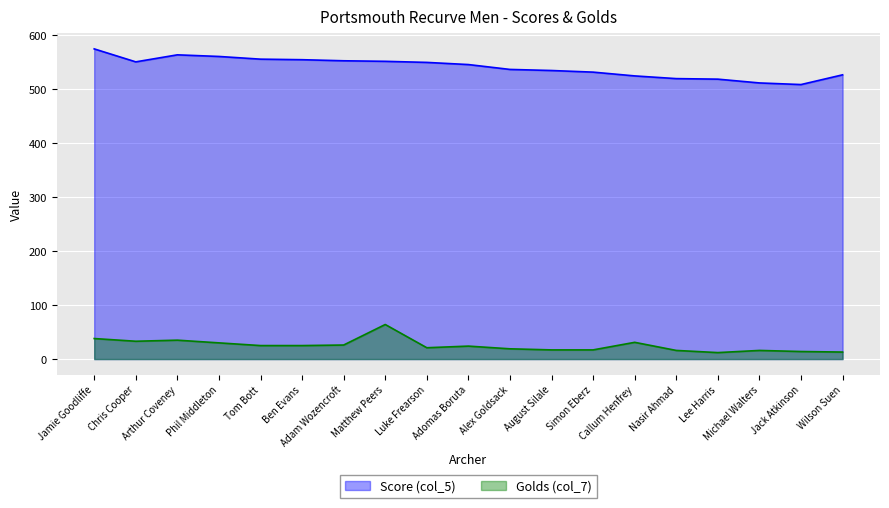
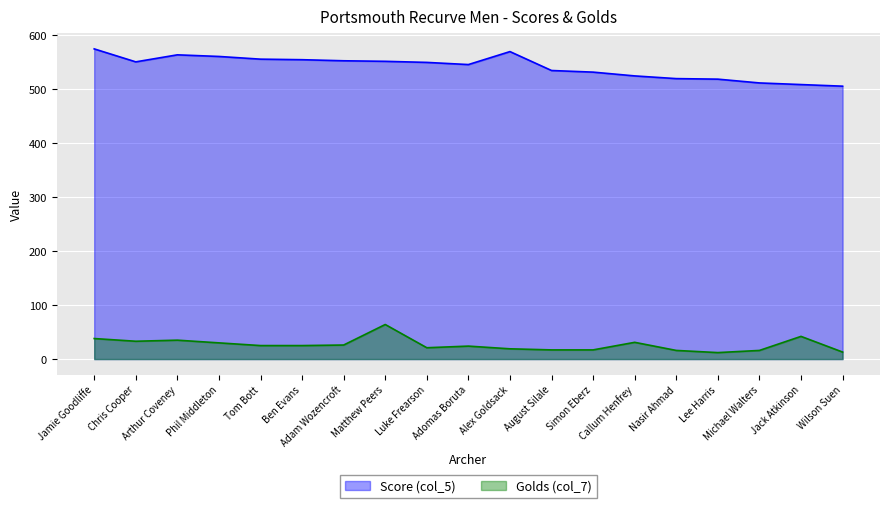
  {
    "Score (col_5)": {
      "Jamie Goodliffe": 570,
      "Chris Cooper": 550,
      "Arthur Coveney": 560,
      "Phil Middleton": 560,
      "Tom Bott": 560,
      "Ben Evans": 550,
      "Adam Wozencroft": 550,
      "Matthew Peers": 550,
      "Luke Frearson": 550,
      "Adomas Boruta": 550,
-     "Alex Goldsack": 540,
+     "Alex Goldsack": 570,
      "August Silale": 530,
      "Simon Eberz": 530,
      "Callum Henfrey": 520,
      "Nasir Ahmad": 520,
      "Lee Harris": 520,
      "Michael Walters": 510,
      "Jack Atkinson": 510,
-     "Wilson Suen": 530
+     "Wilson Suen": 510
    },
    "Golds (col_7)": {
      "Jamie Goodliffe": 40,
      "Chris Cooper": 30,
      "Arthur Coveney": 40,
      "Phil Middleton": 30,
      "Tom Bott": 30,
      "Ben Evans": 30,
      "Adam Wozencroft": 30,
      "Matthew Peers": 60,
      "Luke Frearson": 20,
      "Adomas Boruta": 20,
      "Alex Goldsack": 20,
      "August Silale": 20,
      "Simon Eberz": 20,
      "Callum Henfrey": 30,
      "Nasir Ahmad": 20,
      "Lee Harris": 10,
      "Michael Walters": 20,
-     "Jack Atkinson": 10,
+     "Jack Atkinson": 40,
      "Wilson Suen": 10
    }
  }
